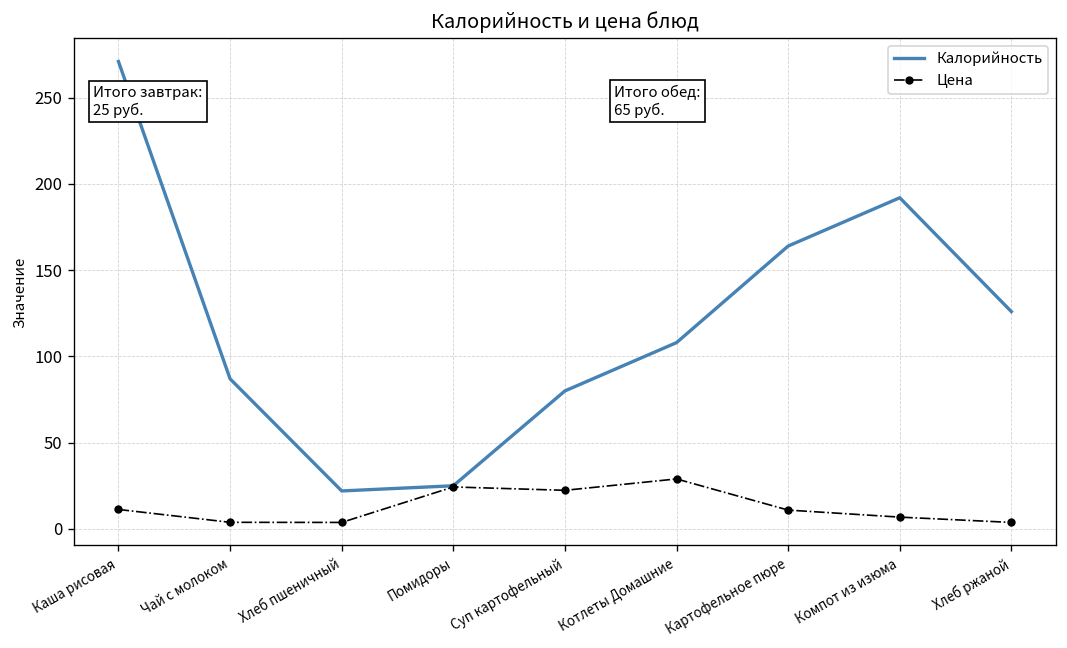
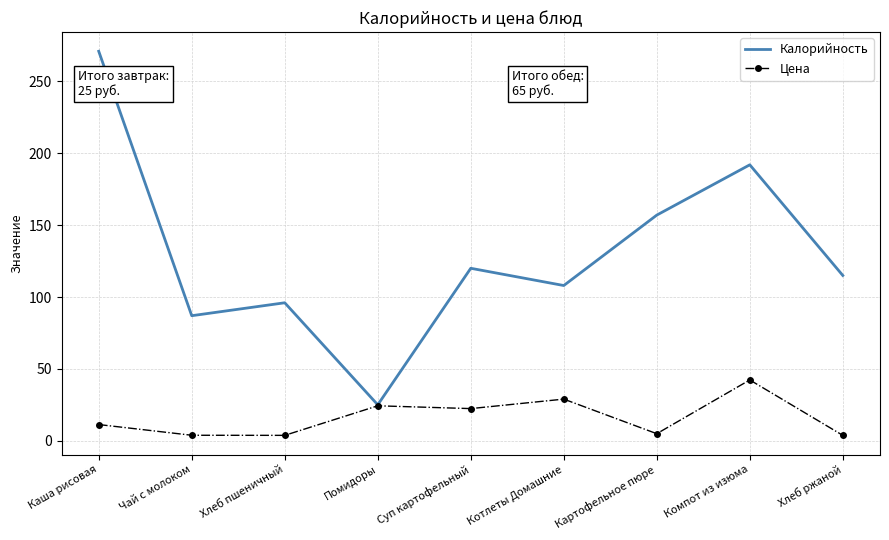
  {
    "Калорийность": {
      "Чай с молоком": 87,
-     "Хлеб пшеничный": 22,
-     "Суп картофельный": 80,
+     "Хлеб пшеничный": 96,
+     "Суп картофельный": 120,
      "Котлеты Домашние": 108,
-     "Картофельное пюре": 164,
+     "Картофельное пюре": 157,
      "Компот из изюма": 192,
-     "Хлеб ржаной": 126
+     "Хлеб ржаной": 115
    },
    "Цена": {
      "Каша рисовая": 11,
      "Чай с молоком": 4,
      "Хлеб пшеничный": 4,
      "Суп картофельный": 22,
      "Котлеты Домашние": 29,
-     "Картофельное пюре": 11,
-     "Компот из изюма": 7,
+     "Картофельное пюре": 5,
+     "Компот из изюма": 42,
      "Хлеб ржаной": 4
    }
  }
